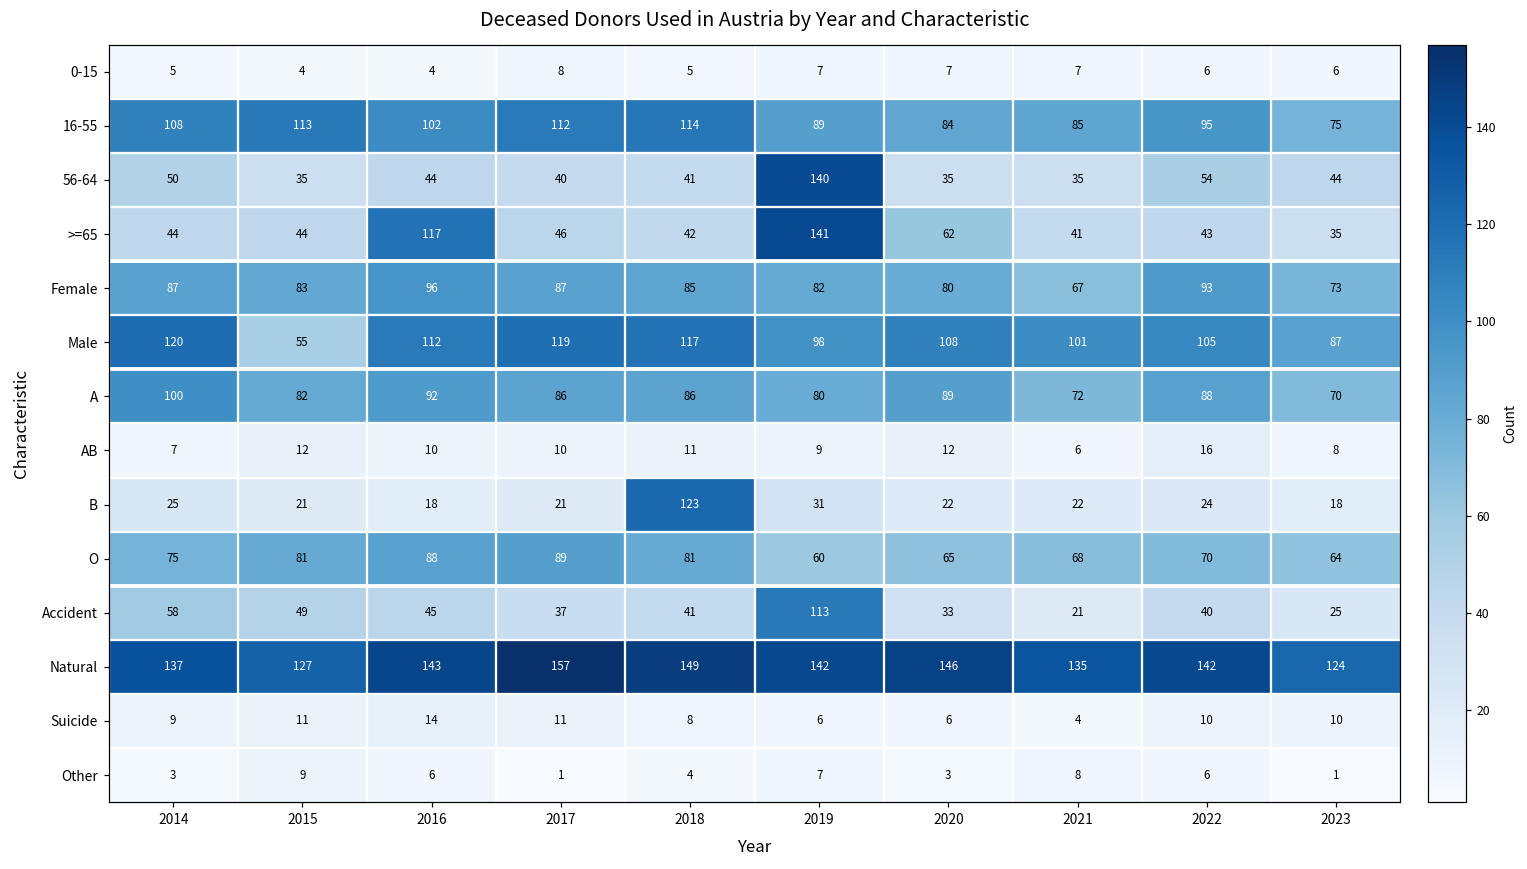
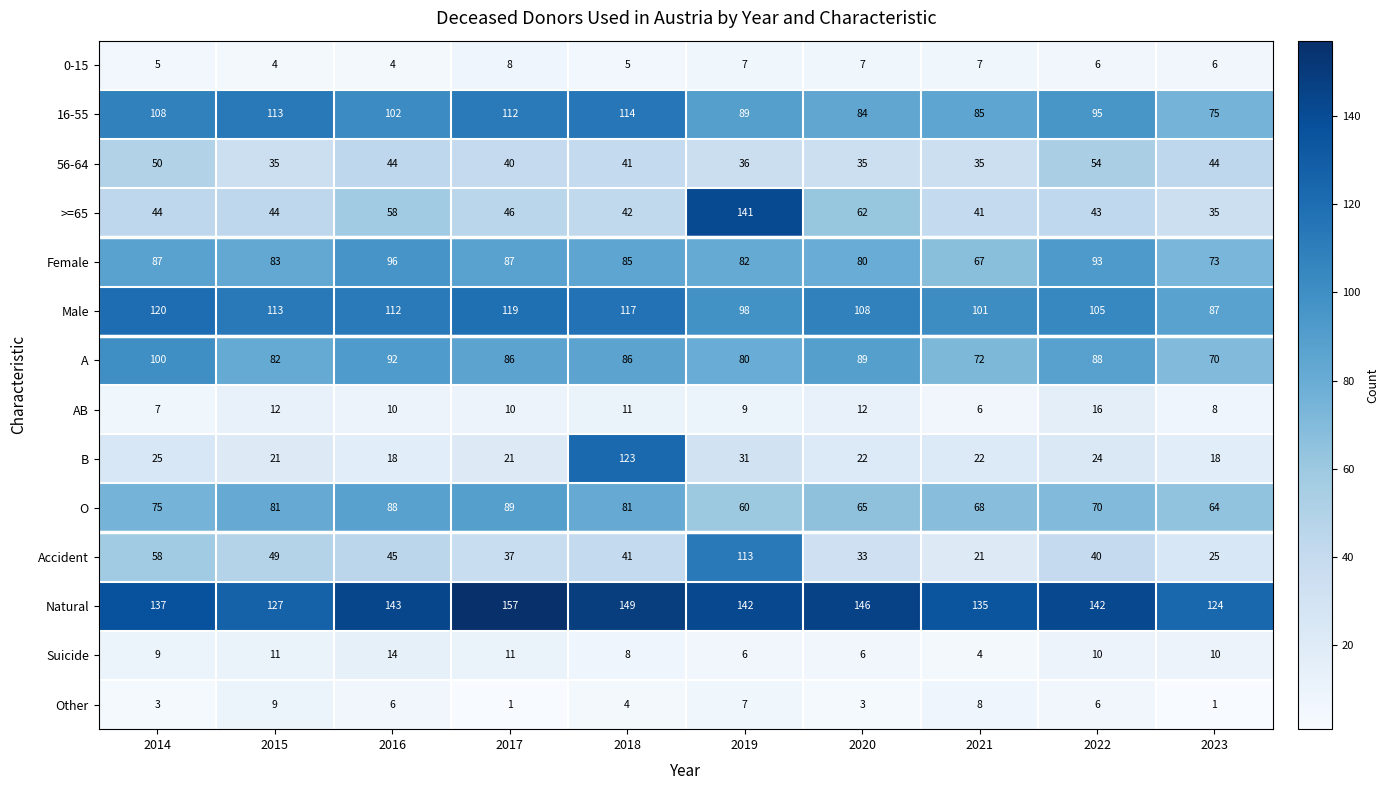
  {
    "0-15": {
      "2014": 5,
      "2015": 4,
      "2016": 4,
      "2017": 8,
      "2018": 5,
      "2019": 7,
      "2020": 7,
      "2021": 7,
      "2022": 6,
      "2023": 6
    },
    "16-55": {
      "2014": 108,
      "2015": 113,
      "2016": 102,
      "2017": 112,
      "2018": 114,
      "2019": 89,
      "2020": 84,
      "2021": 85,
      "2022": 95,
      "2023": 75
    },
    "56-64": {
      "2014": 50,
      "2015": 35,
      "2016": 44,
      "2017": 40,
      "2018": 41,
-     "2019": 140,
+     "2019": 36,
      "2020": 35,
      "2021": 35,
      "2022": 54,
      "2023": 44
    },
    ">=65": {
      "2014": 44,
      "2015": 44,
-     "2016": 117,
+     "2016": 58,
      "2017": 46,
      "2018": 42,
      "2019": 141,
      "2020": 62,
      "2021": 41,
      "2022": 43,
      "2023": 35
    },
    "Female": {
      "2014": 87,
      "2015": 83,
      "2016": 96,
      "2017": 87,
      "2018": 85,
      "2019": 82,
      "2020": 80,
      "2021": 67,
      "2022": 93,
      "2023": 73
    },
    "Male": {
      "2014": 120,
-     "2015": 55,
+     "2015": 113,
      "2016": 112,
      "2017": 119,
      "2018": 117,
      "2019": 98,
      "2020": 108,
      "2021": 101,
      "2022": 105,
      "2023": 87
    },
    "A": {
      "2014": 100,
      "2015": 82,
      "2016": 92,
      "2017": 86,
      "2018": 86,
      "2019": 80,
      "2020": 89,
      "2021": 72,
      "2022": 88,
      "2023": 70
    },
    "AB": {
      "2014": 7,
      "2015": 12,
      "2016": 10,
      "2017": 10,
      "2018": 11,
      "2019": 9,
      "2020": 12,
      "2021": 6,
      "2022": 16,
      "2023": 8
    },
    "B": {
      "2014": 25,
      "2015": 21,
      "2016": 18,
      "2017": 21,
      "2018": 123,
      "2019": 31,
      "2020": 22,
      "2021": 22,
      "2022": 24,
      "2023": 18
    },
    "O": {
      "2014": 75,
      "2015": 81,
      "2016": 88,
      "2017": 89,
      "2018": 81,
      "2019": 60,
      "2020": 65,
      "2021": 68,
      "2022": 70,
      "2023": 64
    },
    "Accident": {
      "2014": 58,
      "2015": 49,
      "2016": 45,
      "2017": 37,
      "2018": 41,
      "2019": 113,
      "2020": 33,
      "2021": 21,
      "2022": 40,
      "2023": 25
    },
    "Natural": {
      "2014": 137,
      "2015": 127,
      "2016": 143,
      "2017": 157,
      "2018": 149,
      "2019": 142,
      "2020": 146,
      "2021": 135,
      "2022": 142,
      "2023": 124
    },
    "Suicide": {
      "2014": 9,
      "2015": 11,
      "2016": 14,
      "2017": 11,
      "2018": 8,
      "2019": 6,
      "2020": 6,
      "2021": 4,
      "2022": 10,
      "2023": 10
    },
    "Other": {
      "2014": 3,
      "2015": 9,
      "2016": 6,
      "2017": 1,
      "2018": 4,
      "2019": 7,
      "2020": 3,
      "2021": 8,
      "2022": 6,
      "2023": 1
    }
  }
